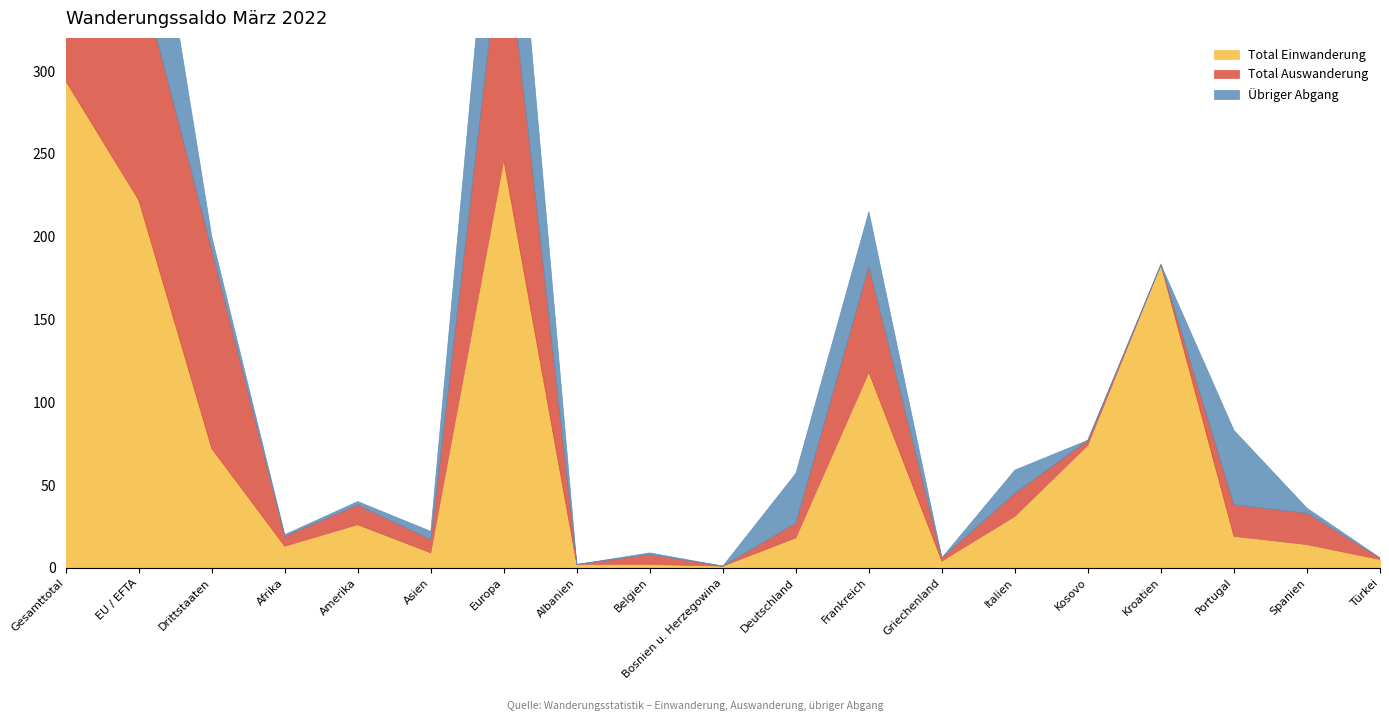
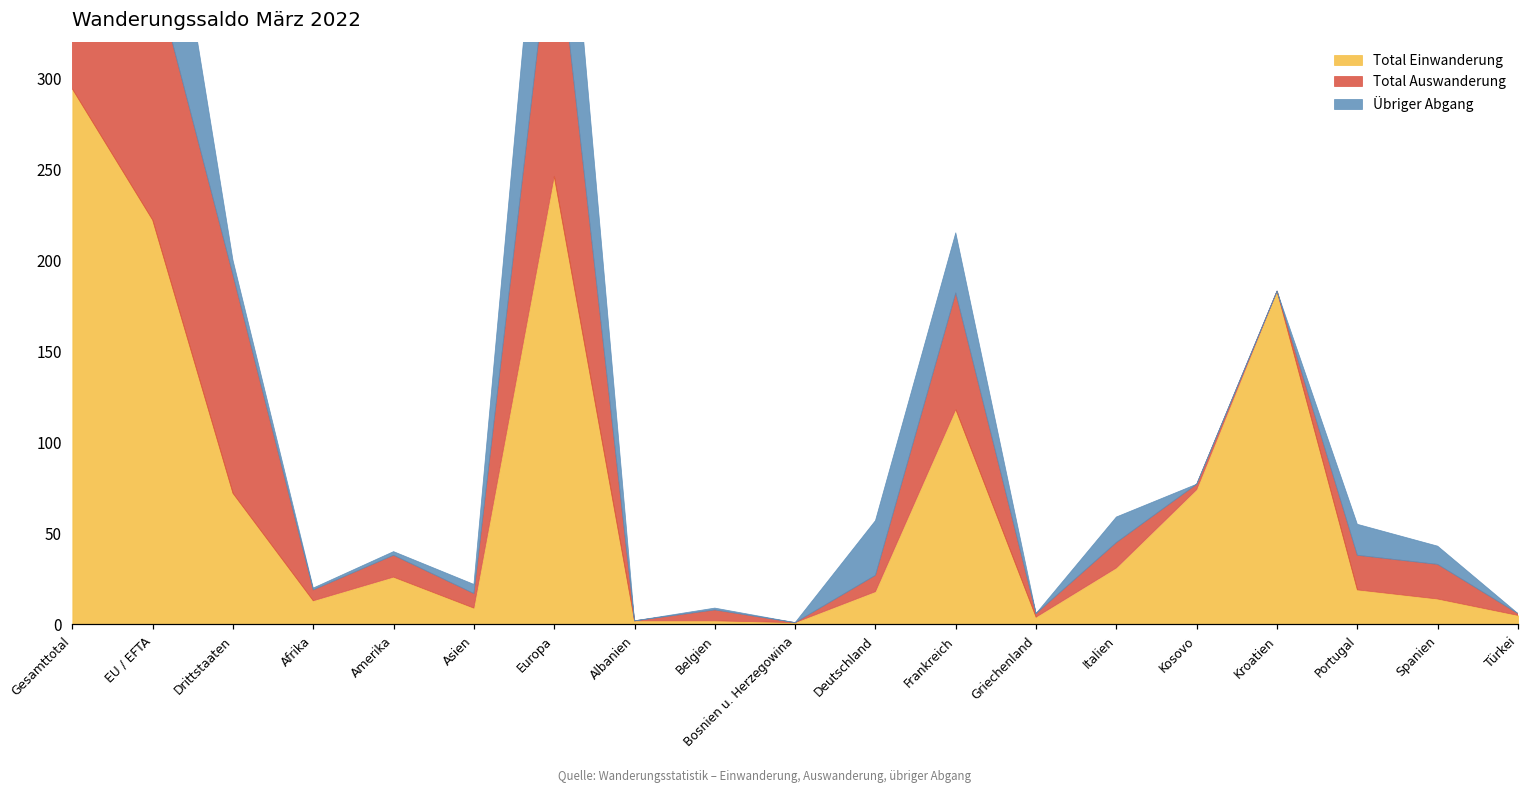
  {
    "Total Einwanderung": {
      "Gesamttotal": 294,
      "EU / EFTA": 222,
      "Drittstaaten": 72,
      "Afrika": 13,
      "Amerika": 26,
      "Asien": 9,
      "Europa": 246,
      "Belgien": 2,
      "Deutschland": 18,
      "Frankreich": 118,
      "Griechenland": 4,
      "Italien": 31,
      "Kosovo": 74,
      "Portugal": 19,
      "Spanien": 14
    },
    "Total Auswanderung": {
      "Drittstaaten": 120,
      "Amerika": 12,
      "Asien": 8,
      "Deutschland": 9,
      "Frankreich": 64,
      "Italien": 14,
      "Portugal": 19,
      "Spanien": 19
    },
    "Übriger Abgang": {
      "Drittstaaten": 8,
      "Amerika": 2,
      "Asien": 5,
      "Deutschland": 30,
      "Frankreich": 33,
      "Italien": 14,
-     "Portugal": 45,
-     "Spanien": 3
+     "Portugal": 17,
+     "Spanien": 10
    }
  }
